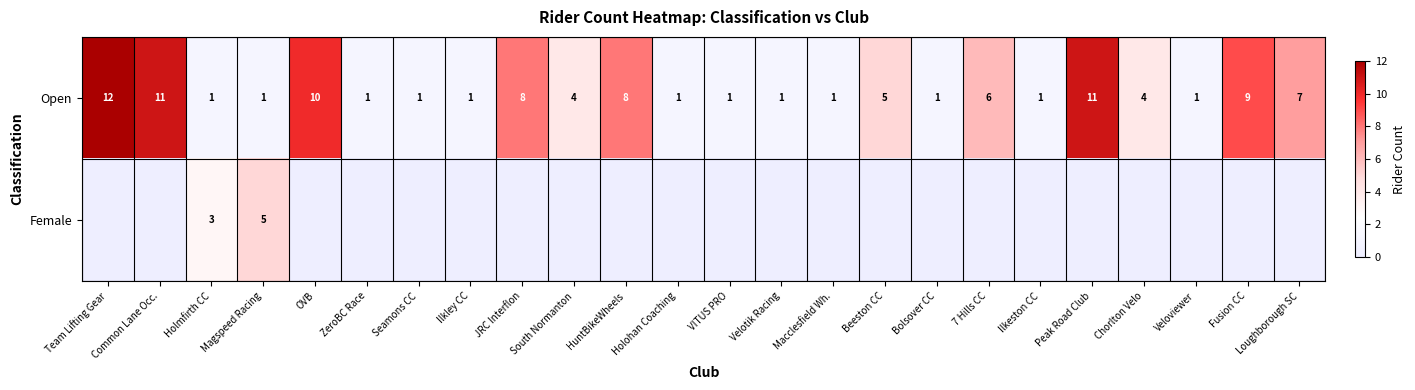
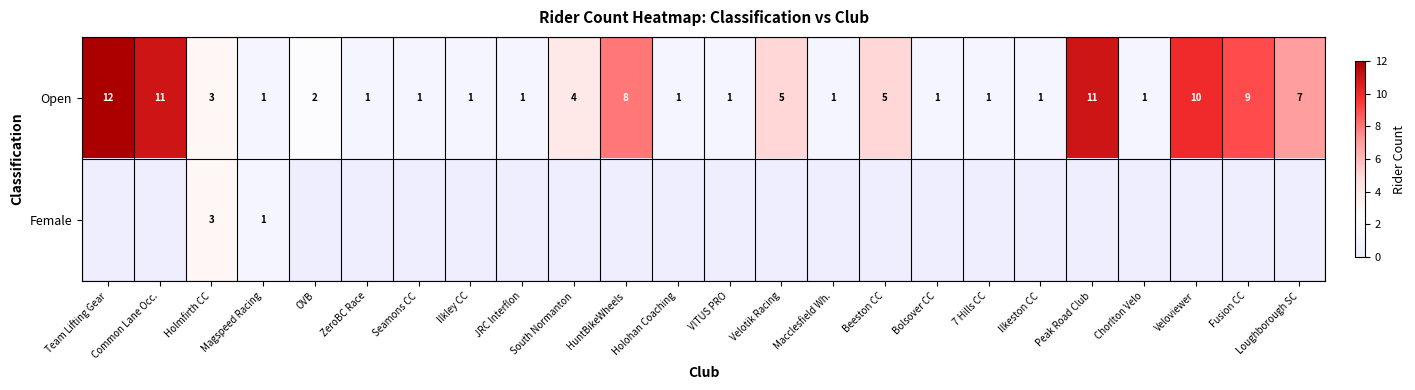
  {
    "Open": {
      "Team Lifting Gear": 12,
      "Common Lane Occ.": 11,
-     "Holmfirth CC": 1,
+     "Holmfirth CC": 3,
      "Magspeed Racing": 1,
-     "OVB": 10,
+     "OVB": 2,
      "ZeroBC Race": 1,
      "Seamons CC": 1,
      "Ilkley CC": 1,
-     "JRC Interflon": 8,
+     "JRC Interflon": 1,
      "South Normanton": 4,
      "HuntBikeWheels": 8,
      "Holohan Coaching": 1,
      "VITUS PRO": 1,
-     "Velotik Racing": 1,
+     "Velotik Racing": 5,
      "Macclesfield Wh.": 1,
      "Beeston CC": 5,
      "Bolsover CC": 1,
-     "7 Hills CC": 6,
+     "7 Hills CC": 1,
      "Ilkeston CC": 1,
      "Peak Road Club": 11,
-     "Chorlton Velo": 4,
-     "Veloviewer": 1,
+     "Chorlton Velo": 1,
+     "Veloviewer": 10,
      "Fusion CC": 9,
      "Loughborough SC": 7
    },
    "Female": {
      "Holmfirth CC": 3,
-     "Magspeed Racing": 5
+     "Magspeed Racing": 1
    }
  }
